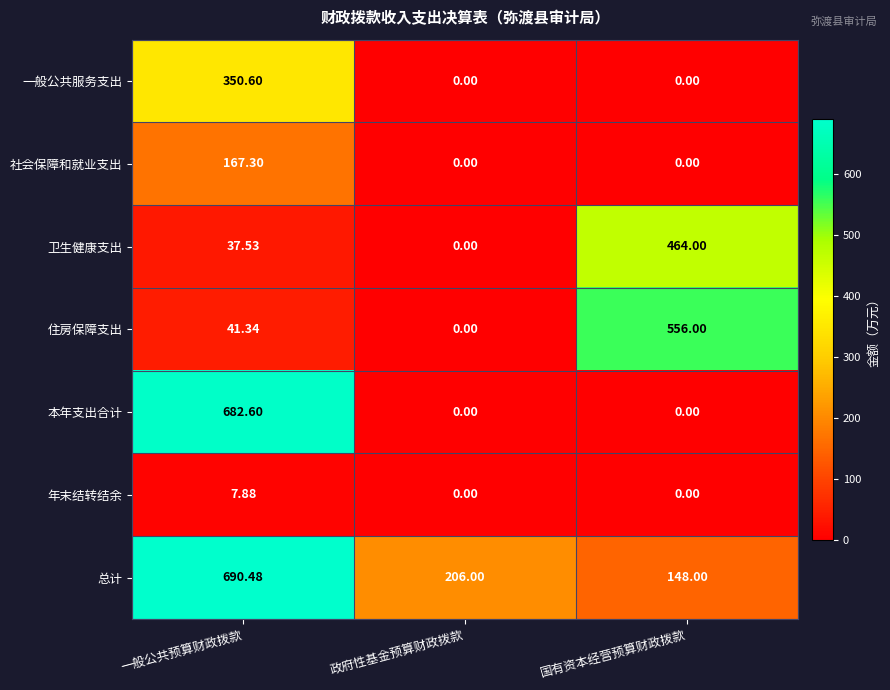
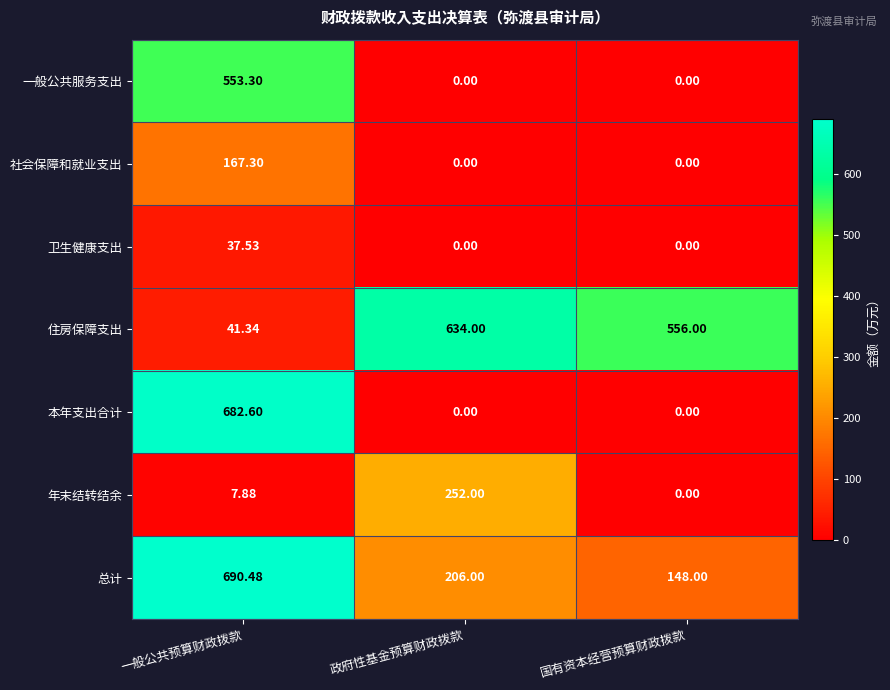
  {
    "一般公共服务支出": {
-     "一般公共预算财政拨款": 350.60,
+     "一般公共预算财政拨款": 553.30,
      "政府性基金预算财政拨款": 0.00,
      "国有资本经营预算财政拨款": 0.00
    },
    "社会保障和就业支出": {
      "一般公共预算财政拨款": 167.30,
      "政府性基金预算财政拨款": 0.00,
      "国有资本经营预算财政拨款": 0.00
    },
    "卫生健康支出": {
      "一般公共预算财政拨款": 37.53,
      "政府性基金预算财政拨款": 0.00,
-     "国有资本经营预算财政拨款": 464.00
+     "国有资本经营预算财政拨款": 0.00
    },
    "住房保障支出": {
      "一般公共预算财政拨款": 41.34,
-     "政府性基金预算财政拨款": 0.00,
+     "政府性基金预算财政拨款": 634.00,
      "国有资本经营预算财政拨款": 556.00
    },
    "本年支出合计": {
      "一般公共预算财政拨款": 682.60,
      "政府性基金预算财政拨款": 0.00,
      "国有资本经营预算财政拨款": 0.00
    },
    "年末结转结余": {
      "一般公共预算财政拨款": 7.88,
-     "政府性基金预算财政拨款": 0.00,
+     "政府性基金预算财政拨款": 252.00,
      "国有资本经营预算财政拨款": 0.00
    },
    "总计": {
      "一般公共预算财政拨款": 690.48,
      "政府性基金预算财政拨款": 206.00,
      "国有资本经营预算财政拨款": 148.00
    }
  }
